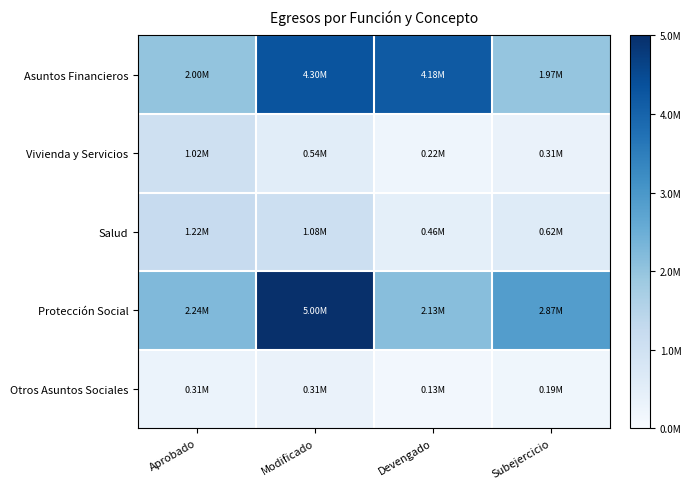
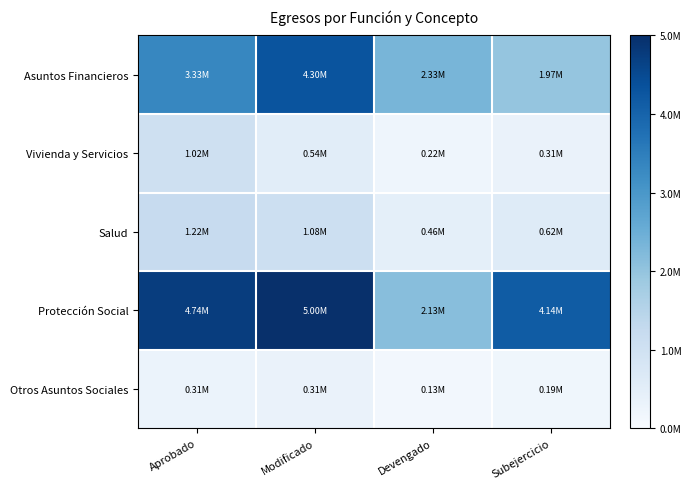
  {
    "Asuntos Financieros": {
-     "Aprobado": "2.00M",
+     "Aprobado": "3.33M",
      "Modificado": "4.30M",
-     "Devengado": "4.18M",
+     "Devengado": "2.33M",
      "Subejercicio": "1.97M"
    },
    "Vivienda y Servicios": {
      "Aprobado": "1.02M",
      "Modificado": "0.54M",
      "Devengado": "0.22M",
      "Subejercicio": "0.31M"
    },
    "Salud": {
      "Aprobado": "1.22M",
      "Modificado": "1.08M",
      "Devengado": "0.46M",
      "Subejercicio": "0.62M"
    },
    "Protección Social": {
-     "Aprobado": "2.24M",
+     "Aprobado": "4.74M",
      "Modificado": "5.00M",
      "Devengado": "2.13M",
-     "Subejercicio": "2.87M"
+     "Subejercicio": "4.14M"
    },
    "Otros Asuntos Sociales": {
      "Aprobado": "0.31M",
      "Modificado": "0.31M",
      "Devengado": "0.13M",
      "Subejercicio": "0.19M"
    }
  }
